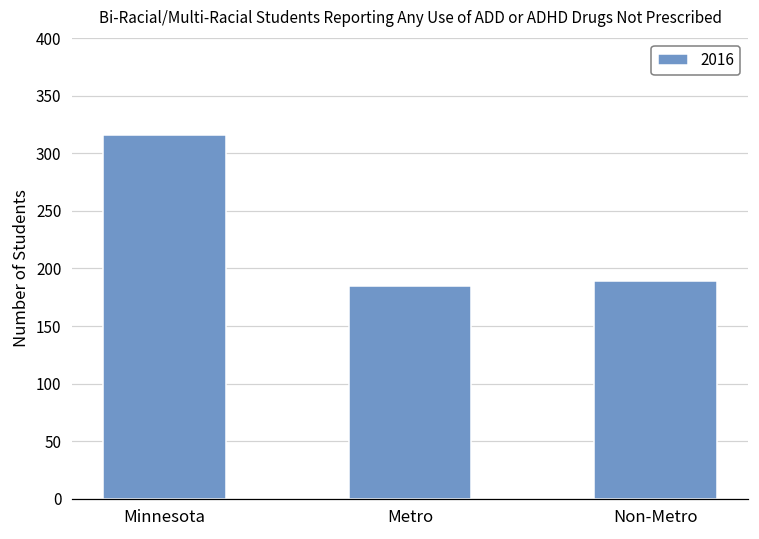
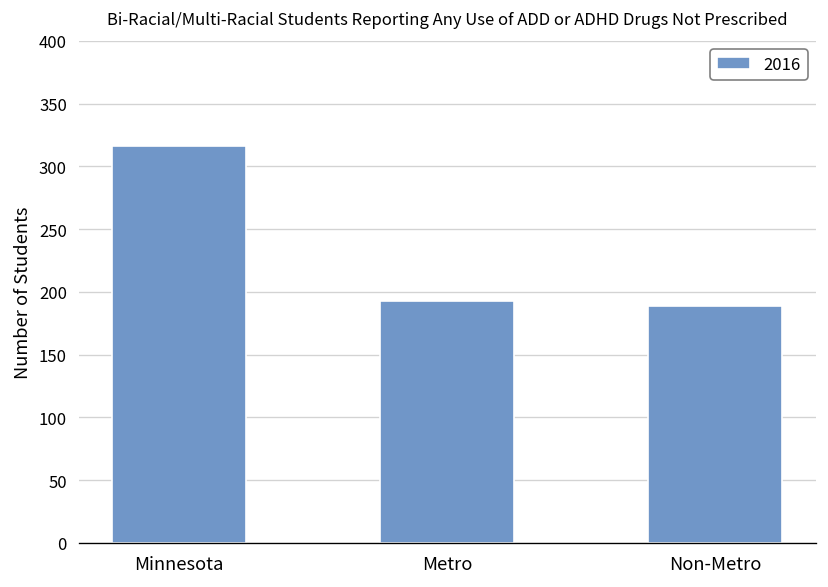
  {
    "Minnesota": 316,
-   "Metro": 185,
+   "Metro": 193,
    "Non-Metro": 189
  }
